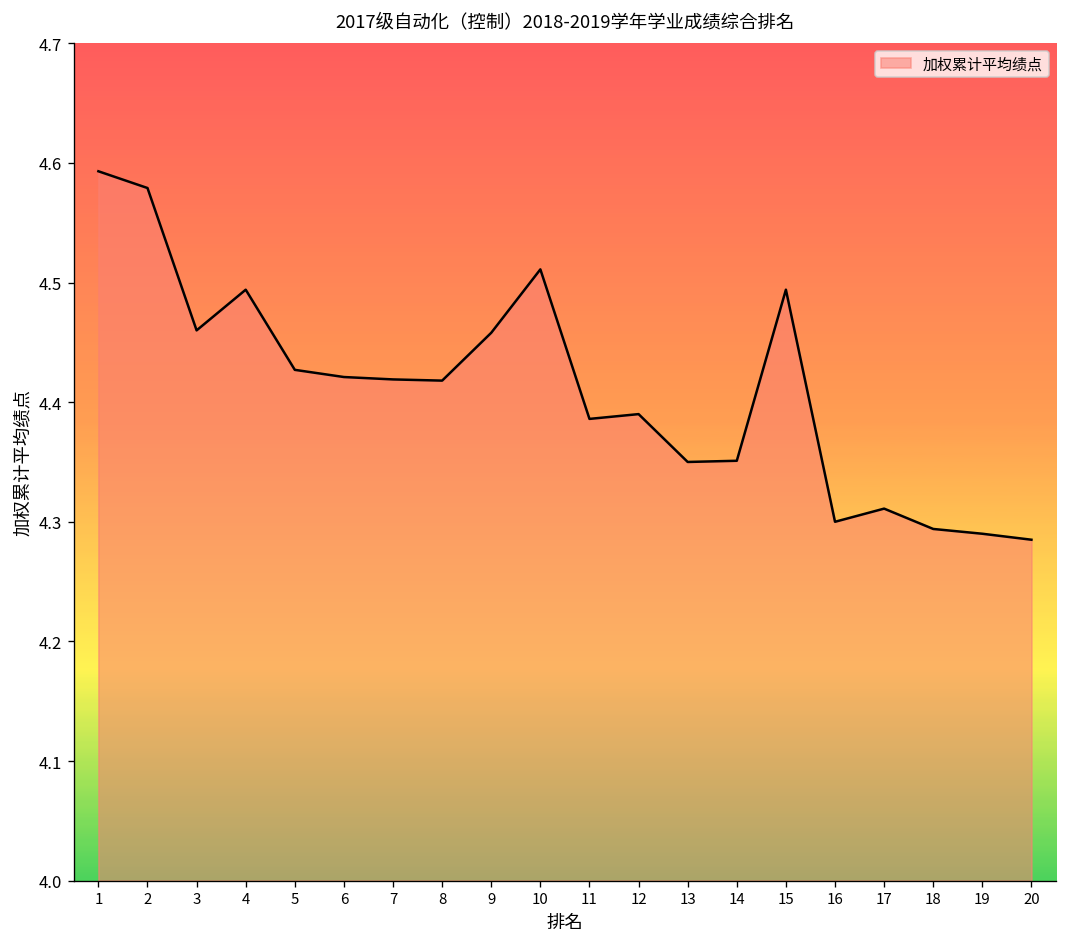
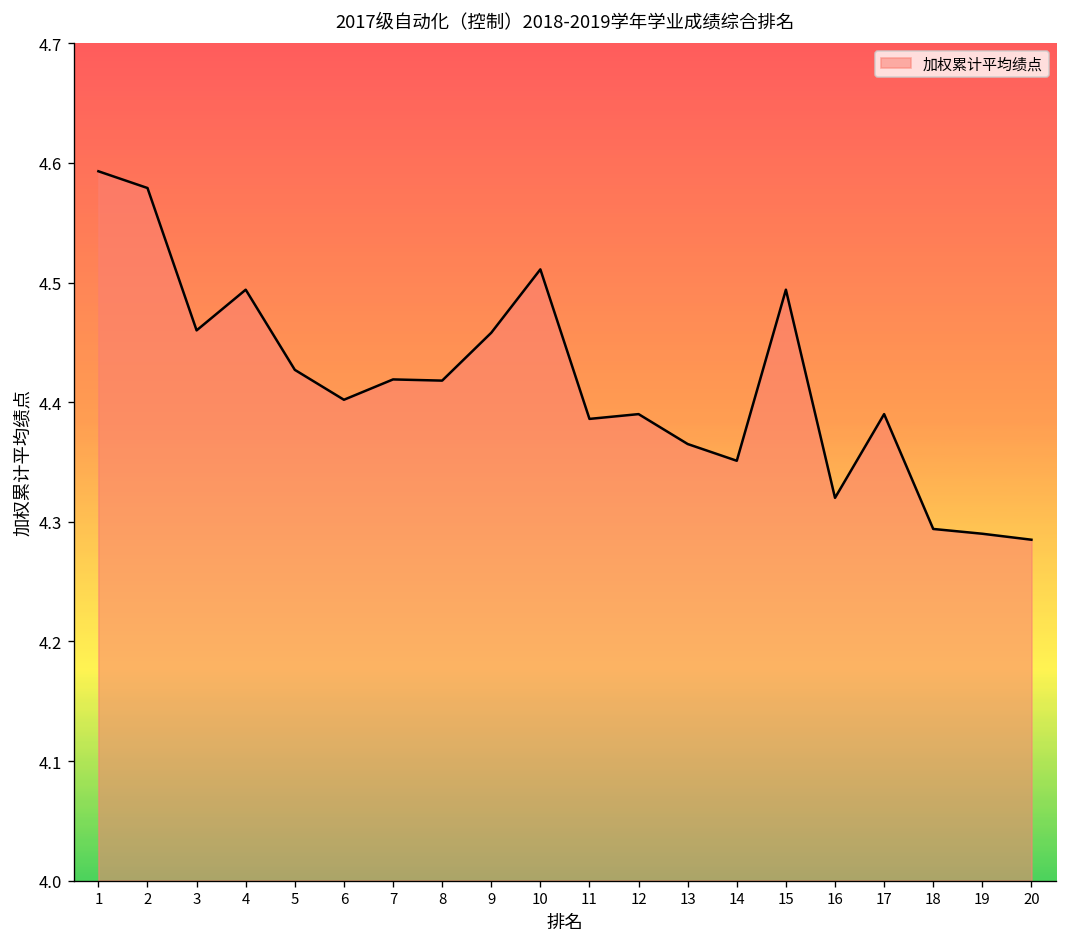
  {
    "1": 4.59,
    "2": 4.58,
    "3": 4.46,
    "4": 4.49,
    "5": 4.43,
-   "6": 4.42,
+   "6": 4.40,
    "7": 4.42,
    "8": 4.42,
    "9": 4.46,
    "10": 4.51,
    "11": 4.39,
    "12": 4.39,
-   "13": 4.35,
+   "13": 4.37,
    "14": 4.35,
    "15": 4.49,
-   "16": 4.30,
-   "17": 4.31,
+   "16": 4.32,
+   "17": 4.39,
    "18": 4.29,
    "19": 4.29,
    "20": 4.29
  }
